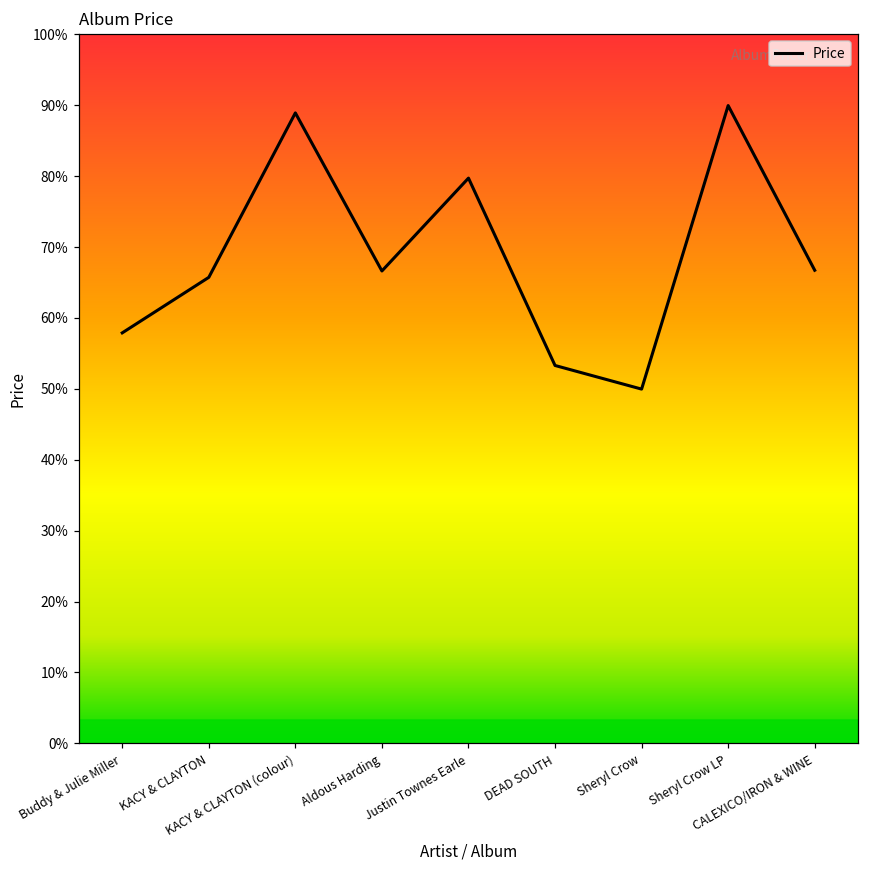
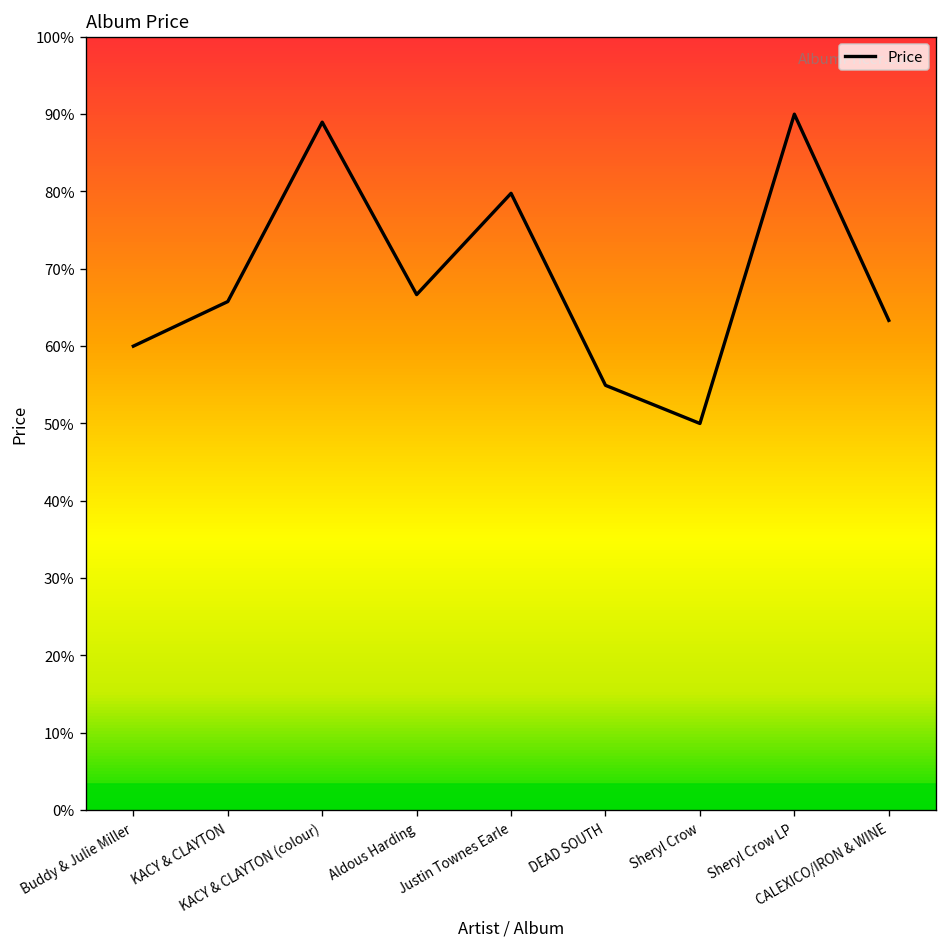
  {
-   "Buddy & Julie Miller": "58%",
+   "Buddy & Julie Miller": "60%",
    "KACY & CLAYTON": "66%",
    "KACY & CLAYTON (colour)": "89%",
    "Aldous Harding": "67%",
    "Justin Townes Earle": "80%",
-   "DEAD SOUTH": "53%",
+   "DEAD SOUTH": "55%",
    "Sheryl Crow": "50%",
    "Sheryl Crow LP": "90%",
-   "CALEXICO/IRON & WINE": "67%"
+   "CALEXICO/IRON & WINE": "63%"
  }
